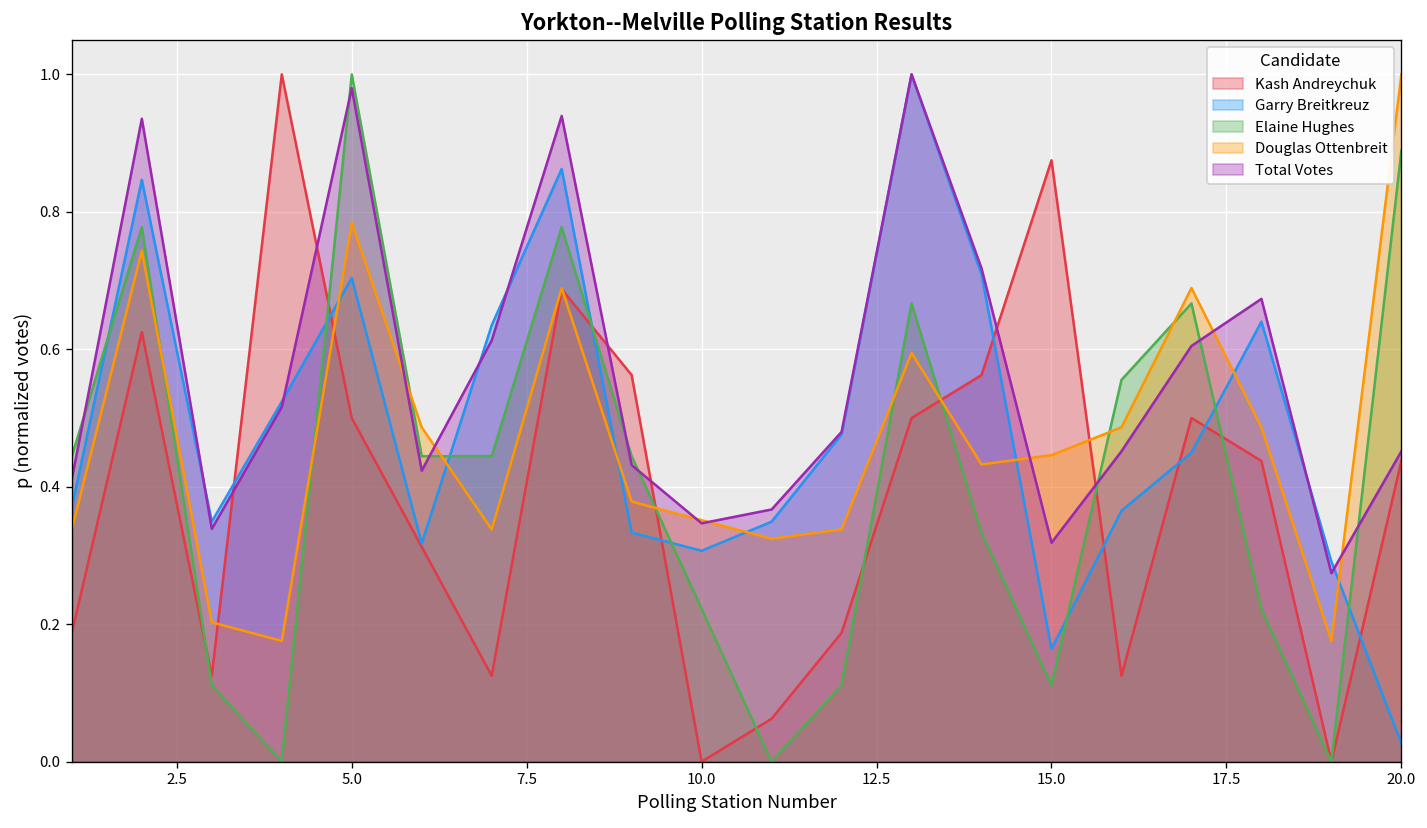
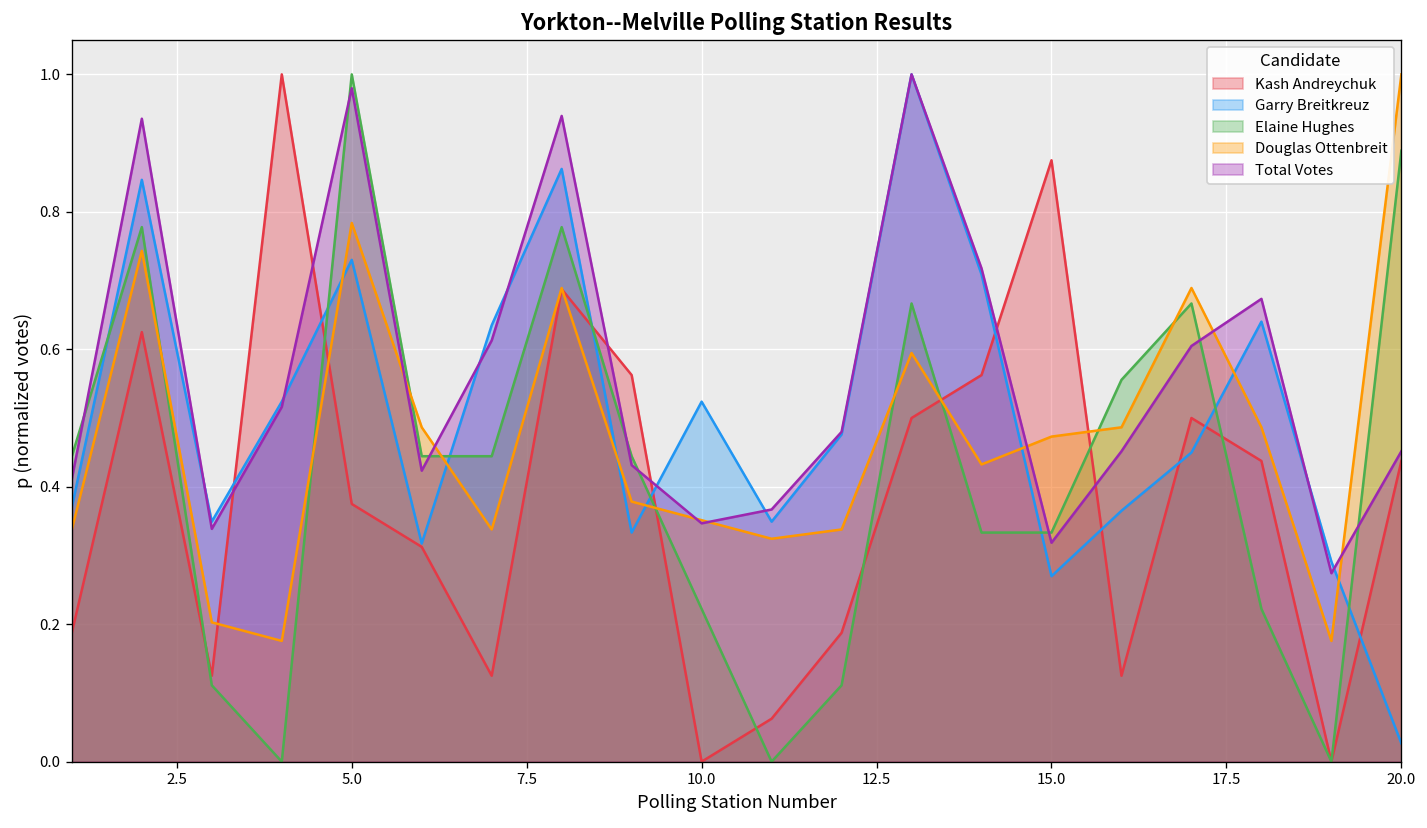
  {
    "Kash Andreychuk": {
-     "5.0": 0.50,
+     "5.0": 0.38,
      "10.0": 0.00,
      "15.0": 0.88,
      "20.0": 0.44
    },
    "Garry Breitkreuz": {
-     "5.0": 0.70,
-     "10.0": 0.31,
-     "15.0": 0.16,
+     "5.0": 0.73,
+     "10.0": 0.52,
+     "15.0": 0.27,
      "20.0": 0.03
    },
    "Elaine Hughes": {
      "5.0": 1.00,
      "10.0": 0.22,
-     "15.0": 0.11,
+     "15.0": 0.33,
      "20.0": 0.89
    },
    "Douglas Ottenbreit": {
      "5.0": 0.78,
      "10.0": 0.35,
-     "15.0": 0.45,
+     "15.0": 0.47,
      "20.0": 1.00
    },
    "Total Votes": {
      "5.0": 0.98,
      "10.0": 0.35,
      "15.0": 0.32,
      "20.0": 0.45
    }
  }
